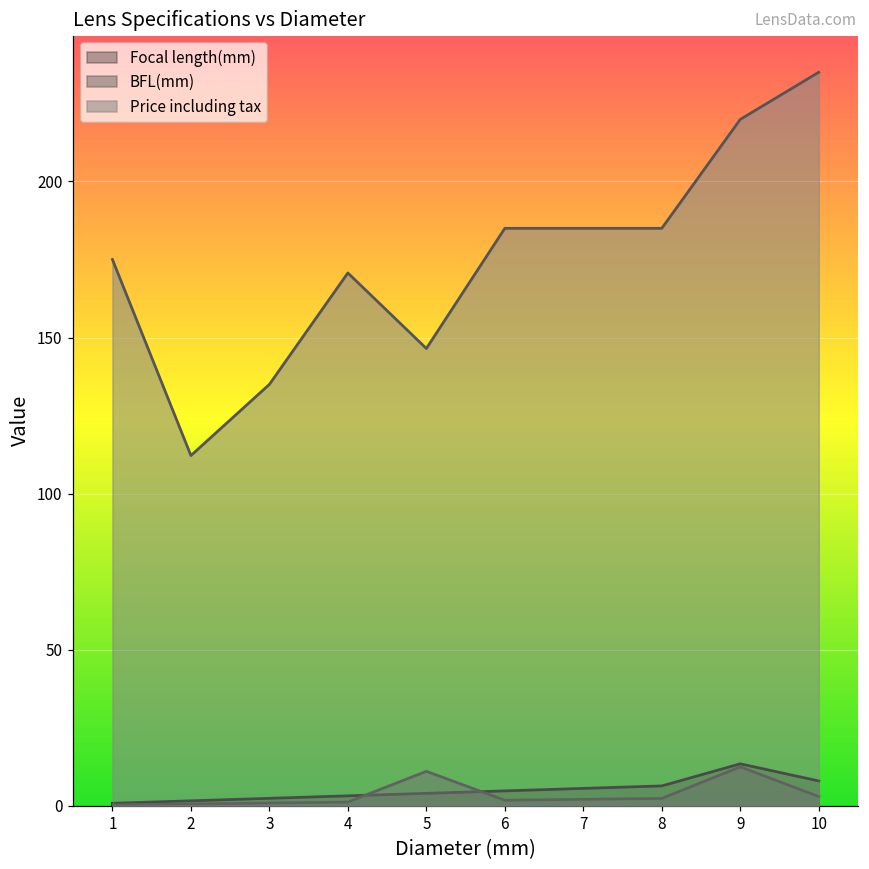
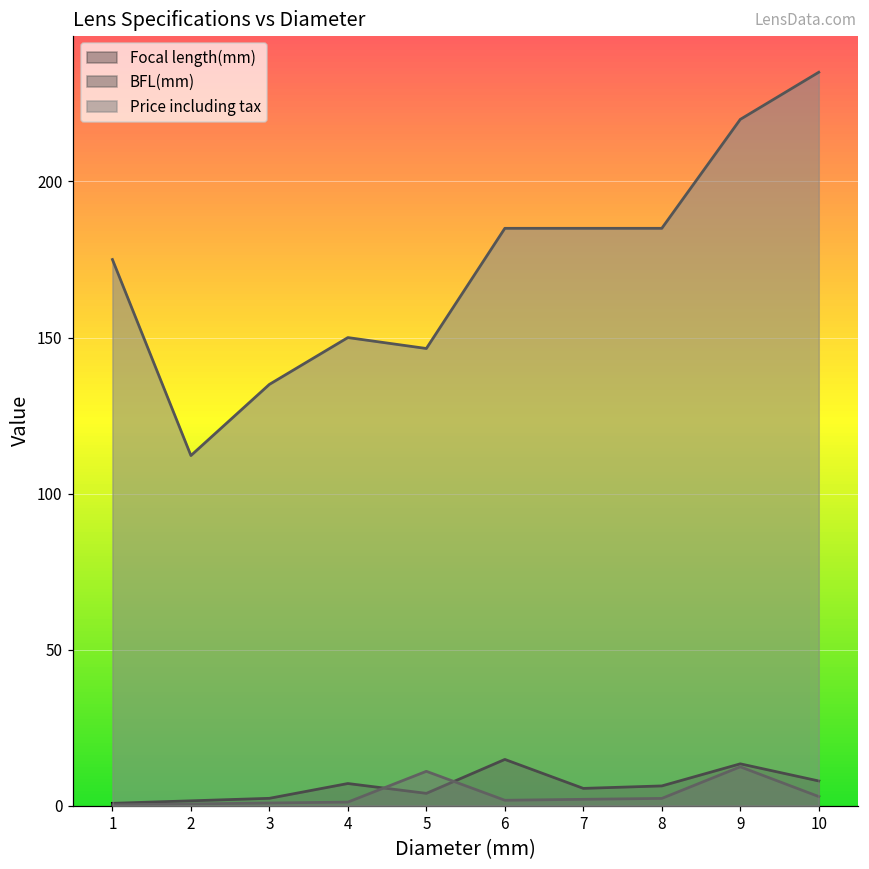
  {
    "Focal length(mm)": {
      "2": 2,
      "3": 2,
-     "4": 3,
+     "4": 7,
      "5": 4,
-     "6": 5,
+     "6": 15,
      "7": 6,
      "8": 6,
      "9": 13,
      "10": 8
    },
    "BFL(mm)": {
      "2": 1,
      "3": 1,
      "4": 1,
      "5": 11,
      "6": 2,
      "7": 2,
      "8": 2,
      "9": 12,
      "10": 3
    },
    "Price including tax": {
      "1": 175,
      "2": 112,
      "3": 135,
-     "4": 171,
+     "4": 150,
      "5": 147,
      "6": 185,
      "7": 185,
      "8": 185,
      "9": 220,
      "10": 235
    }
  }
